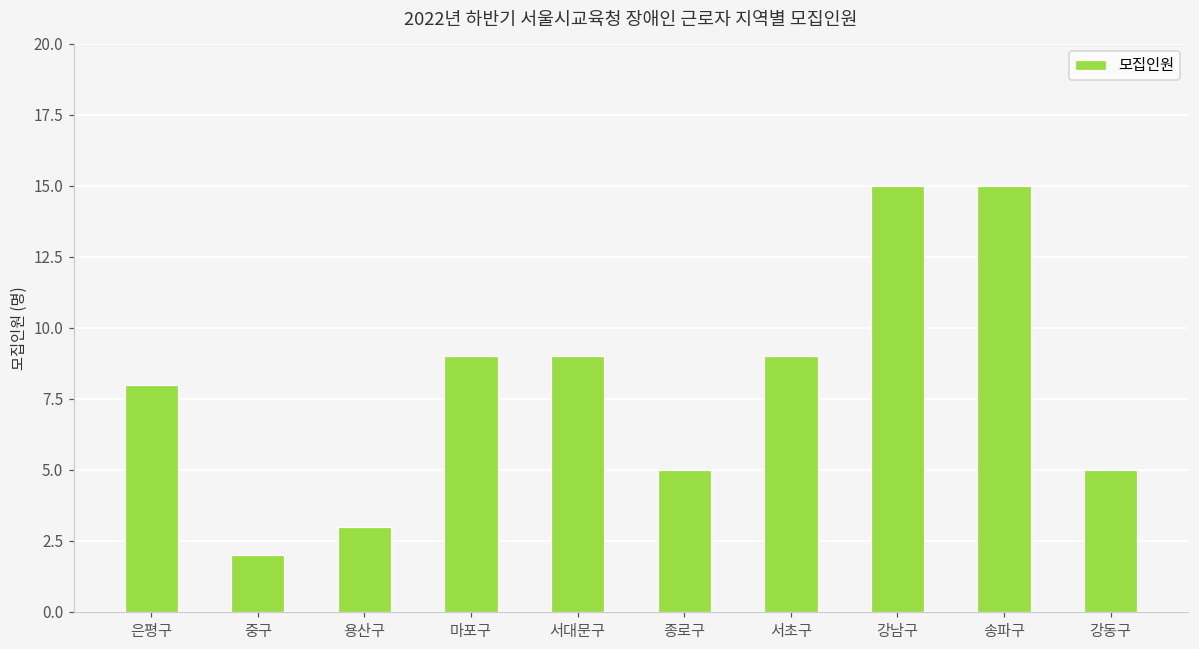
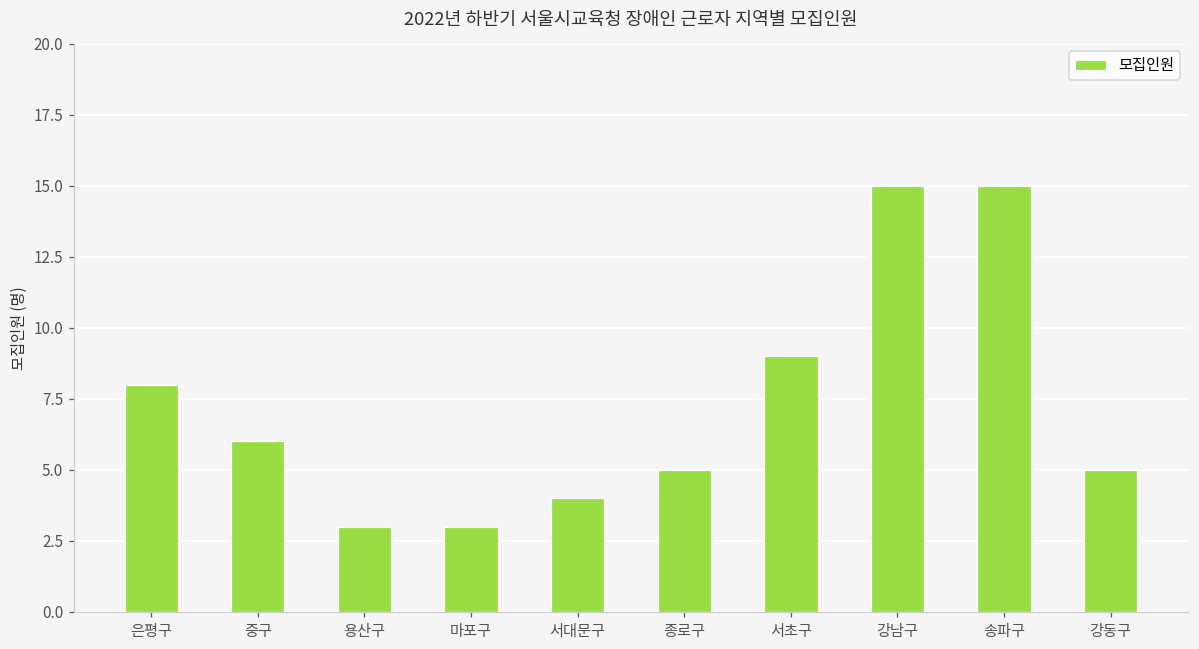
  {
    "은평구": 8,
-   "중구": 2,
+   "중구": 6,
    "용산구": 3,
-   "마포구": 9,
-   "서대문구": 9,
+   "마포구": 3,
+   "서대문구": 4,
    "종로구": 5,
    "서초구": 9,
    "강남구": 15,
    "송파구": 15,
    "강동구": 5
  }
